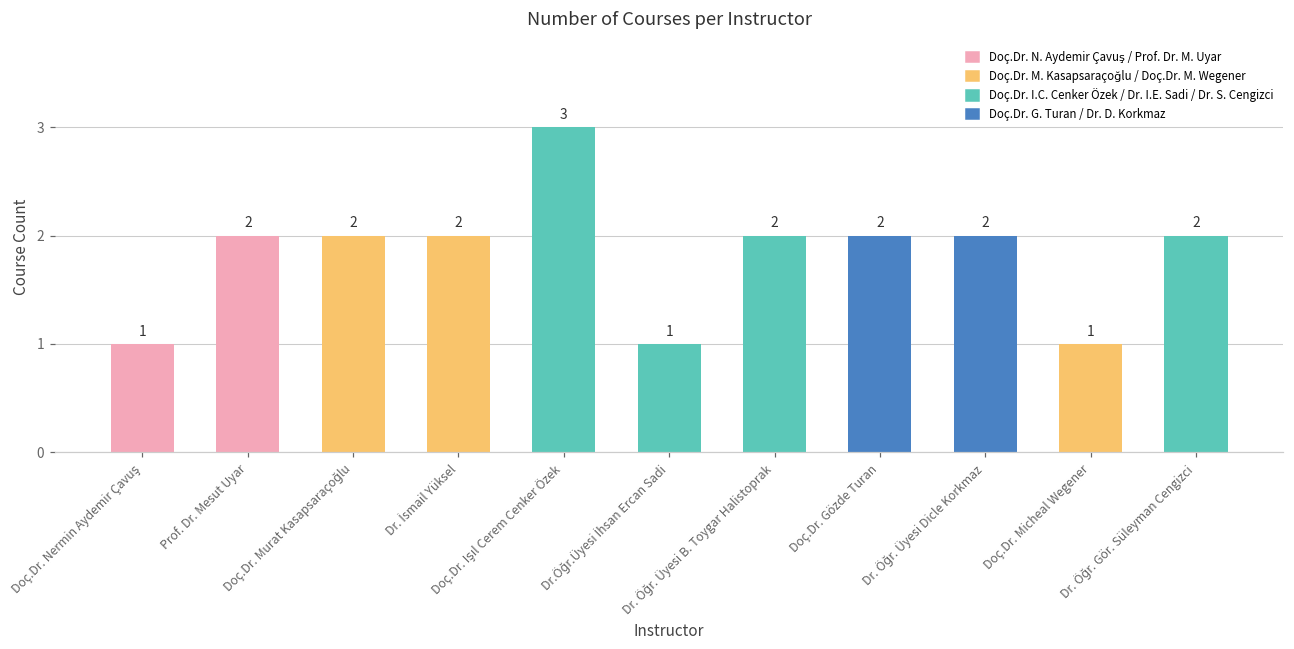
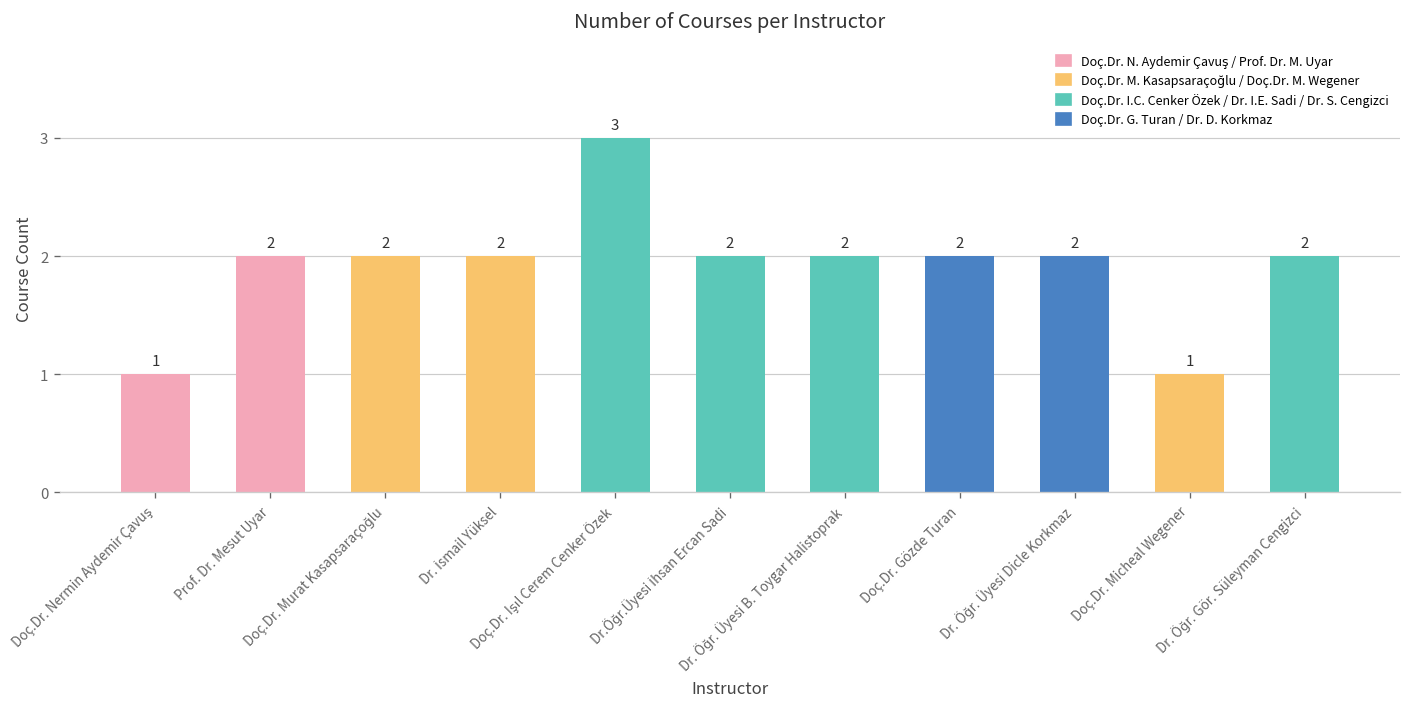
  {
    "Doç.Dr. Nermin Aydemir Çavuş": 1,
    "Prof. Dr. Mesut Uyar": 2,
    "Doç.Dr. Murat Kasapsaraçoğlu": 2,
    "Dr. İsmail Yüksel": 2,
    "Doç.Dr. Işıl Cerem Cenker Özek": 3,
-   "Dr.Öğr.Üyesi İhsan Ercan Sadi": 1,
+   "Dr.Öğr.Üyesi İhsan Ercan Sadi": 2,
    "Dr. Öğr. Üyesi B. Toygar Halistoprak": 2,
    "Doç.Dr. Gözde Turan": 2,
    "Dr. Öğr. Üyesi Dicle Korkmaz": 2,
    "Doç.Dr. Micheal Wegener": 1,
    "Dr. Öğr. Gör. Süleyman Cengizci": 2
  }
